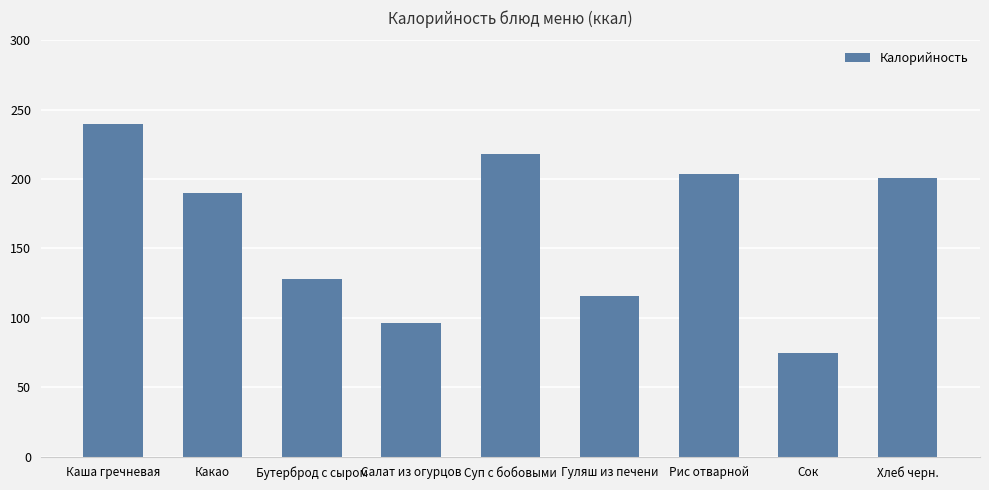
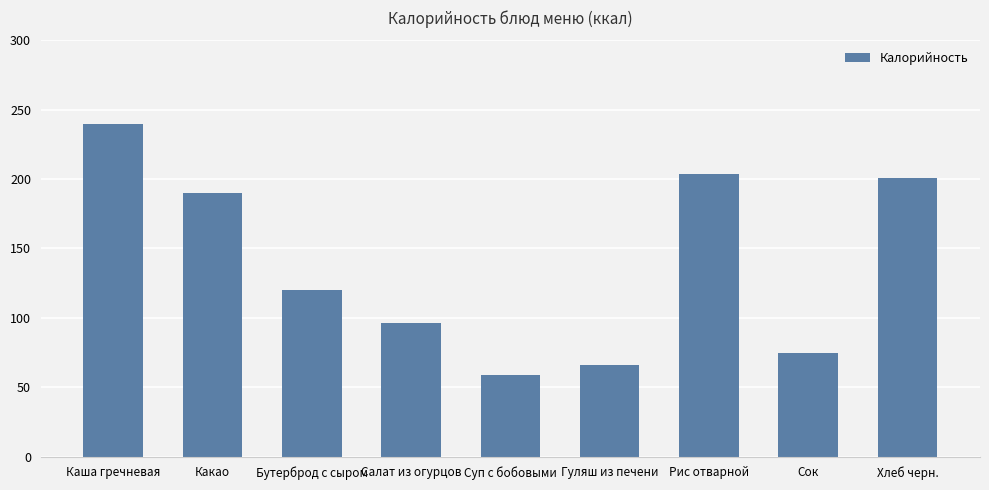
  {
    "Каша гречневая": 240,
    "Какао": 190,
-   "Бутерброд с сыром": 128,
+   "Бутерброд с сыром": 120,
    "Салат из огурцов": 96,
-   "Суп с бобовыми": 218,
-   "Гуляш из печени": 116,
+   "Суп с бобовыми": 59,
+   "Гуляш из печени": 66,
    "Рис отварной": 204,
    "Сок": 75,
    "Хлеб черн.": 201
  }
